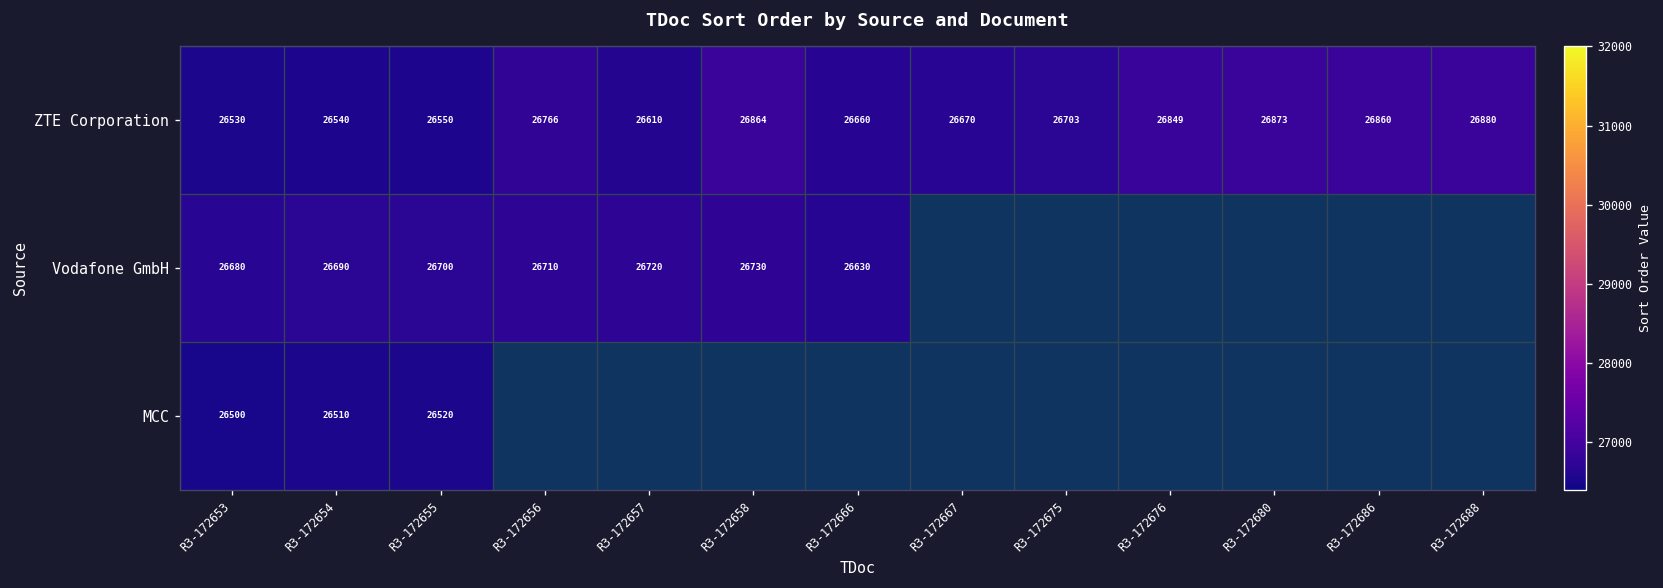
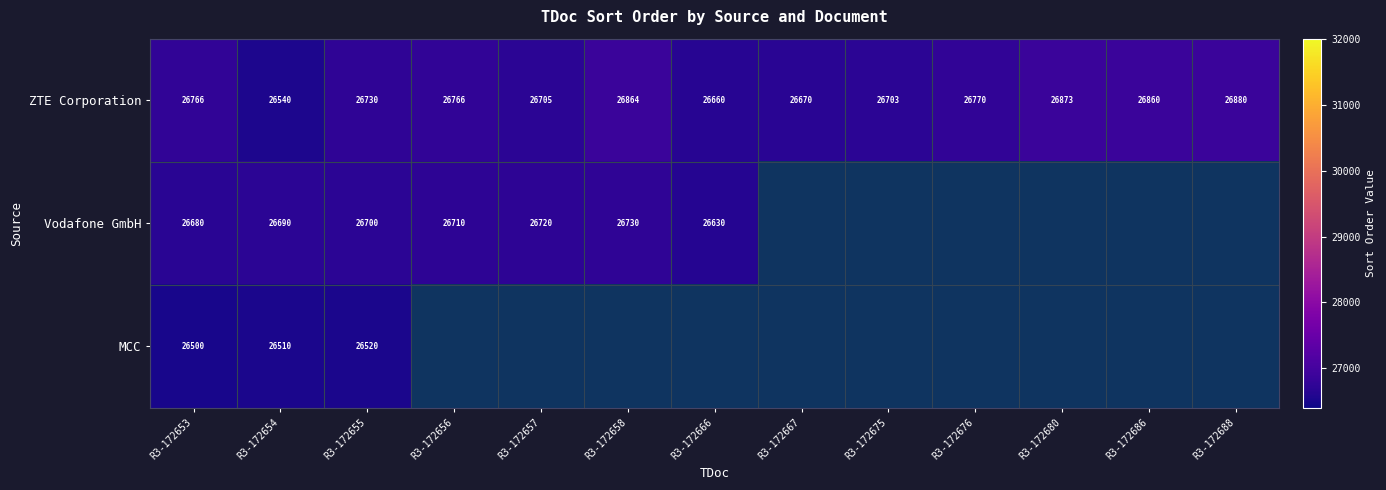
  {
    "ZTE Corporation": {
-     "R3-172653": 26530,
+     "R3-172653": 26766,
      "R3-172654": 26540,
-     "R3-172655": 26550,
+     "R3-172655": 26730,
      "R3-172656": 26766,
-     "R3-172657": 26610,
+     "R3-172657": 26705,
      "R3-172658": 26864,
      "R3-172666": 26660,
      "R3-172667": 26670,
      "R3-172675": 26703,
-     "R3-172676": 26849,
+     "R3-172676": 26770,
      "R3-172680": 26873,
      "R3-172686": 26860,
      "R3-172688": 26880
    },
    "Vodafone GmbH": {
      "R3-172653": 26680,
      "R3-172654": 26690,
      "R3-172655": 26700,
      "R3-172656": 26710,
      "R3-172657": 26720,
      "R3-172658": 26730,
      "R3-172666": 26630
    },
    "MCC": {
      "R3-172653": 26500,
      "R3-172654": 26510,
      "R3-172655": 26520
    }
  }
